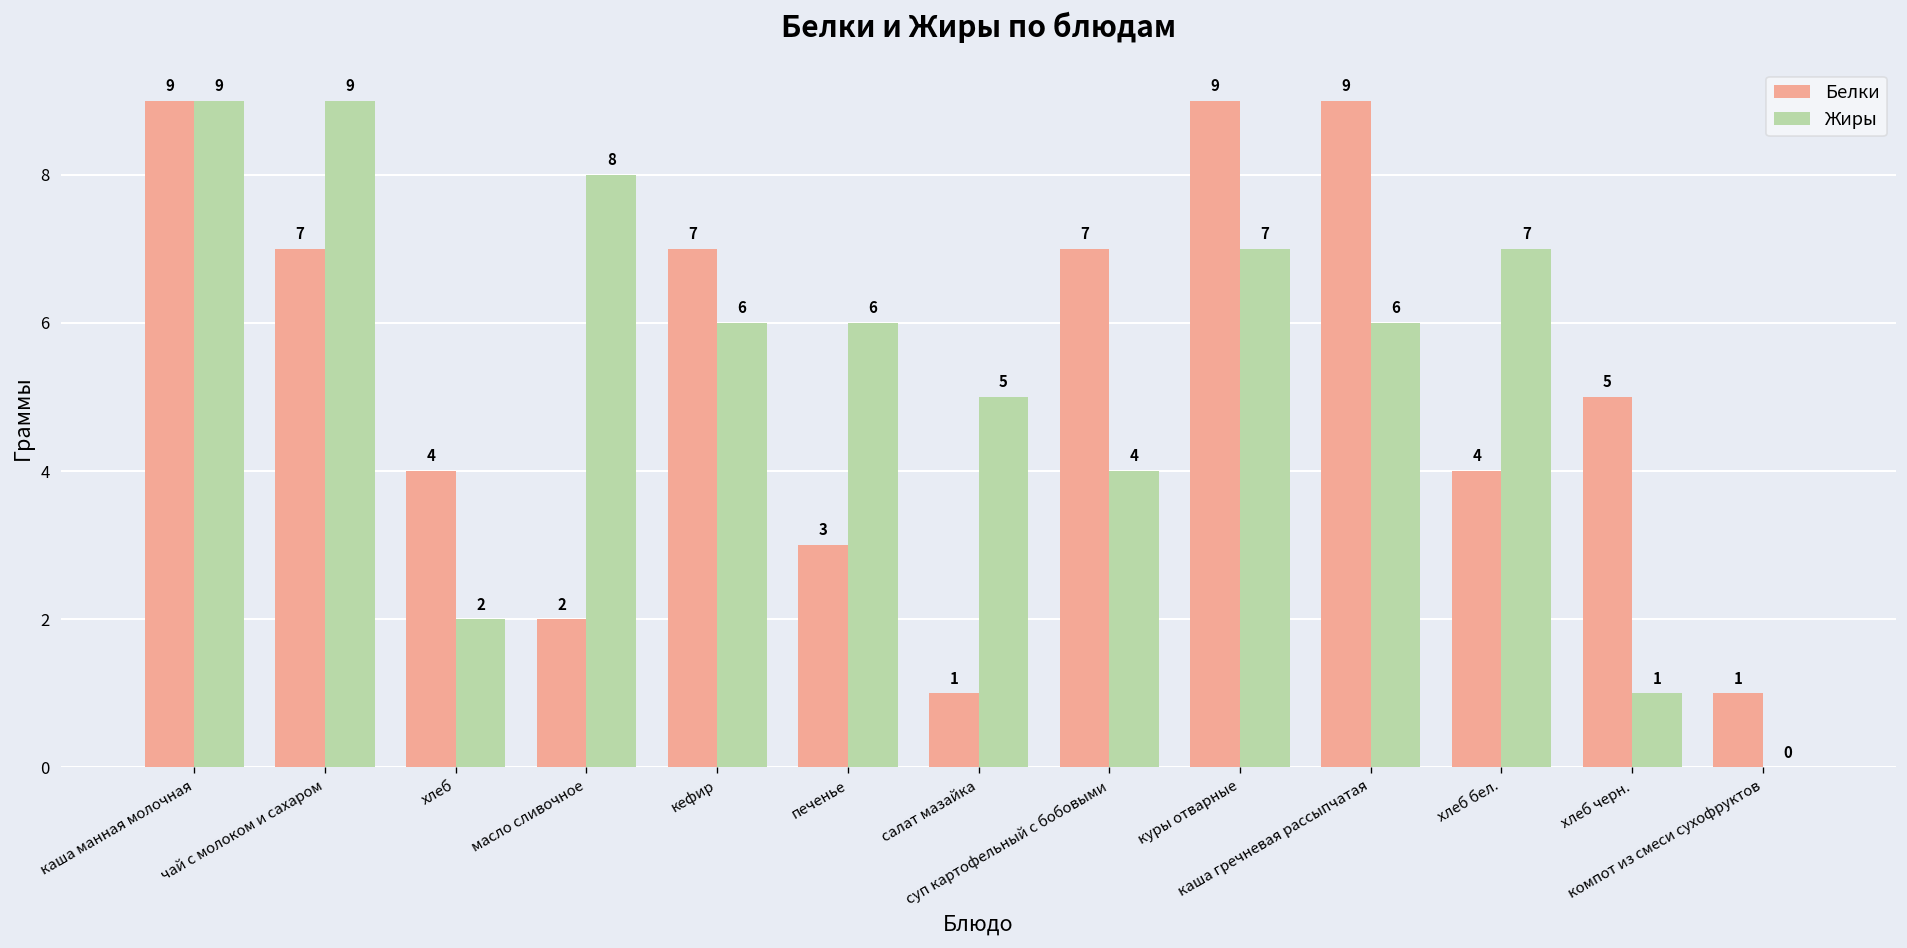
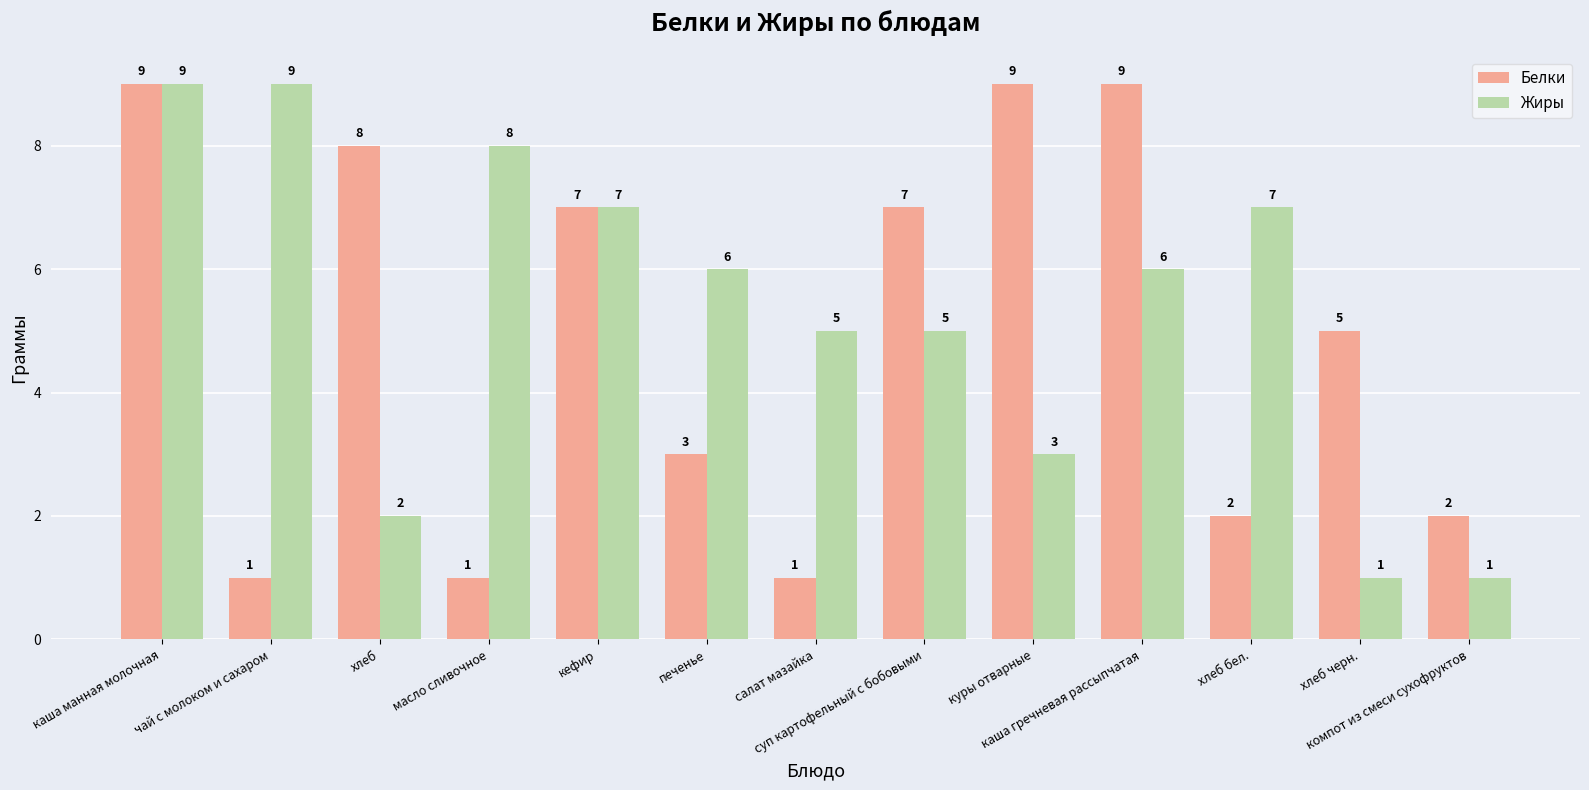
  {
    "Белки": {
      "каша манная молочная": 9,
-     "чай с молоком и сахаром": 7,
-     "хлеб": 4,
-     "масло сливочное": 2,
+     "чай с молоком и сахаром": 1,
+     "хлеб": 8,
+     "масло сливочное": 1,
      "кефир": 7,
      "печенье": 3,
      "салат мазайка": 1,
      "суп картофельный с бобовыми": 7,
      "куры отварные": 9,
      "каша гречневая рассыпчатая": 9,
-     "хлеб бел.": 4,
+     "хлеб бел.": 2,
      "хлеб черн.": 5,
-     "компот из смеси сухофруктов": 1
+     "компот из смеси сухофруктов": 2
    },
    "Жиры": {
      "каша манная молочная": 9,
      "чай с молоком и сахаром": 9,
      "хлеб": 2,
      "масло сливочное": 8,
-     "кефир": 6,
+     "кефир": 7,
      "печенье": 6,
      "салат мазайка": 5,
-     "суп картофельный с бобовыми": 4,
-     "куры отварные": 7,
+     "суп картофельный с бобовыми": 5,
+     "куры отварные": 3,
      "каша гречневая рассыпчатая": 6,
      "хлеб бел.": 7,
      "хлеб черн.": 1,
-     "компот из смеси сухофруктов": 0
+     "компот из смеси сухофруктов": 1
    }
  }
